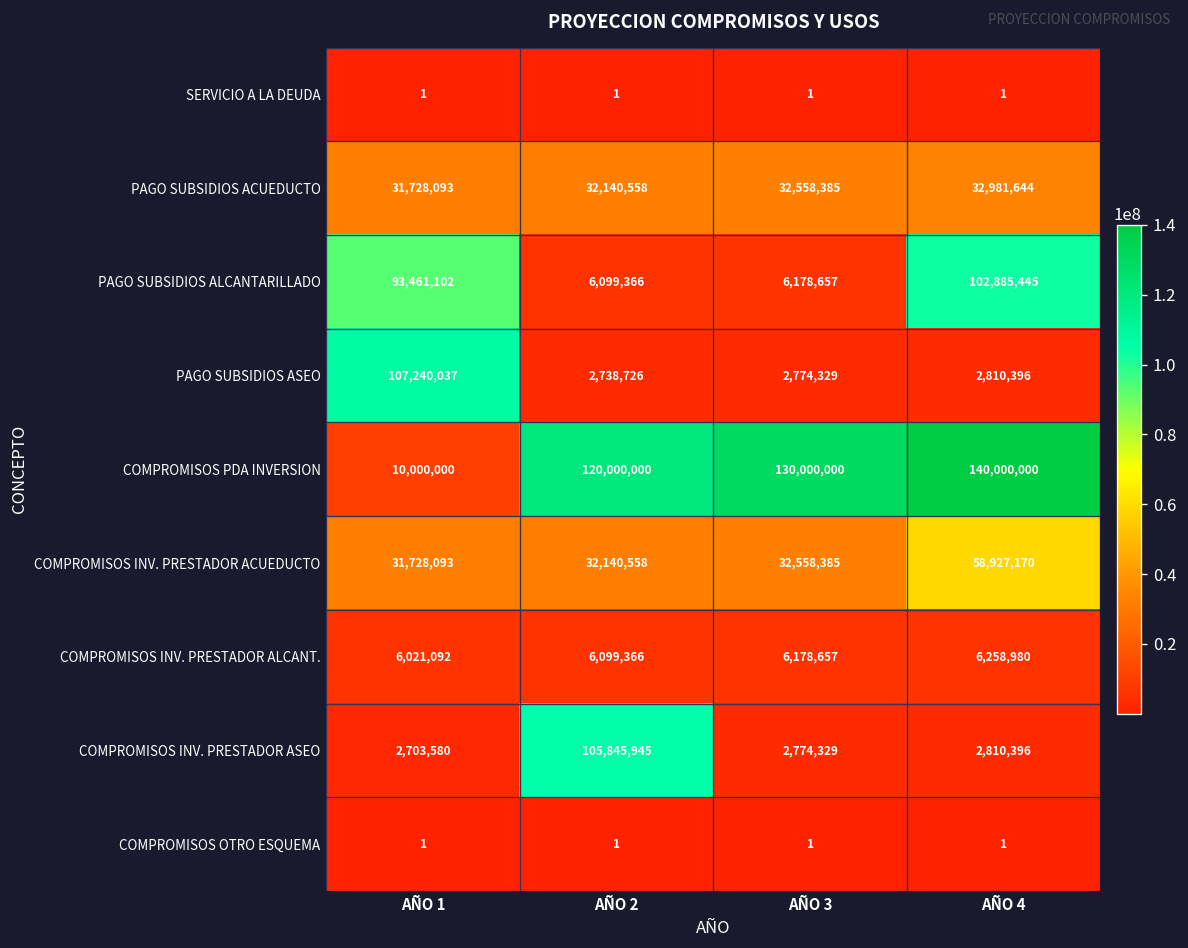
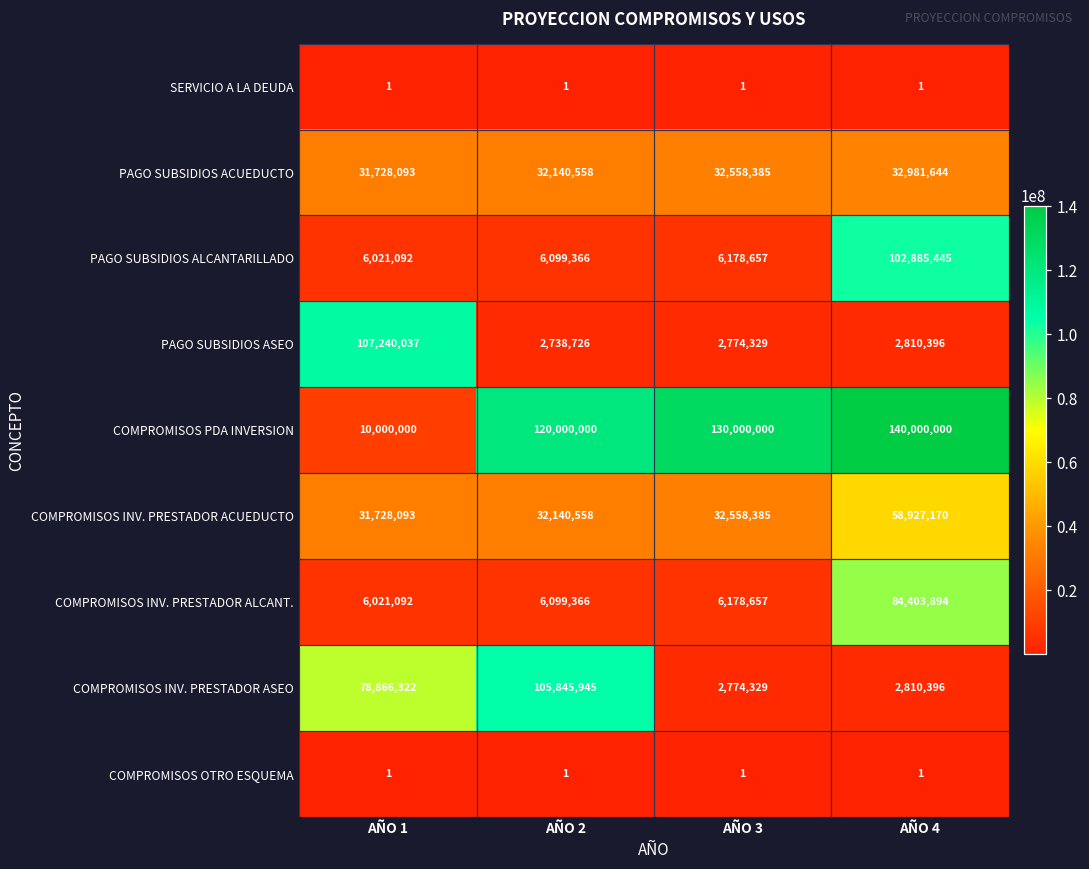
  {
    "SERVICIO A LA DEUDA": {
      "AÑO 1": "1",
      "AÑO 2": "1",
      "AÑO 3": "1",
      "AÑO 4": "1"
    },
    "PAGO SUBSIDIOS ACUEDUCTO": {
      "AÑO 1": "31,728,093",
      "AÑO 2": "32,140,558",
      "AÑO 3": "32,558,385",
      "AÑO 4": "32,981,644"
    },
    "PAGO SUBSIDIOS ALCANTARILLADO": {
-     "AÑO 1": "93,461,102",
+     "AÑO 1": "6,021,092",
      "AÑO 2": "6,099,366",
      "AÑO 3": "6,178,657",
      "AÑO 4": "102,885,445"
    },
    "PAGO SUBSIDIOS ASEO": {
      "AÑO 1": "107,240,037",
      "AÑO 2": "2,738,726",
      "AÑO 3": "2,774,329",
      "AÑO 4": "2,810,396"
    },
    "COMPROMISOS PDA INVERSION": {
      "AÑO 1": "10,000,000",
      "AÑO 2": "120,000,000",
      "AÑO 3": "130,000,000",
      "AÑO 4": "140,000,000"
    },
    "COMPROMISOS INV. PRESTADOR ACUEDUCTO": {
      "AÑO 1": "31,728,093",
      "AÑO 2": "32,140,558",
      "AÑO 3": "32,558,385",
      "AÑO 4": "58,927,170"
    },
    "COMPROMISOS INV. PRESTADOR ALCANT.": {
      "AÑO 1": "6,021,092",
      "AÑO 2": "6,099,366",
      "AÑO 3": "6,178,657",
-     "AÑO 4": "6,258,980"
+     "AÑO 4": "84,403,894"
    },
    "COMPROMISOS INV. PRESTADOR ASEO": {
-     "AÑO 1": "2,703,580",
+     "AÑO 1": "78,866,322",
      "AÑO 2": "105,845,945",
      "AÑO 3": "2,774,329",
      "AÑO 4": "2,810,396"
    },
    "COMPROMISOS OTRO ESQUEMA": {
      "AÑO 1": "1",
      "AÑO 2": "1",
      "AÑO 3": "1",
      "AÑO 4": "1"
    }
  }
